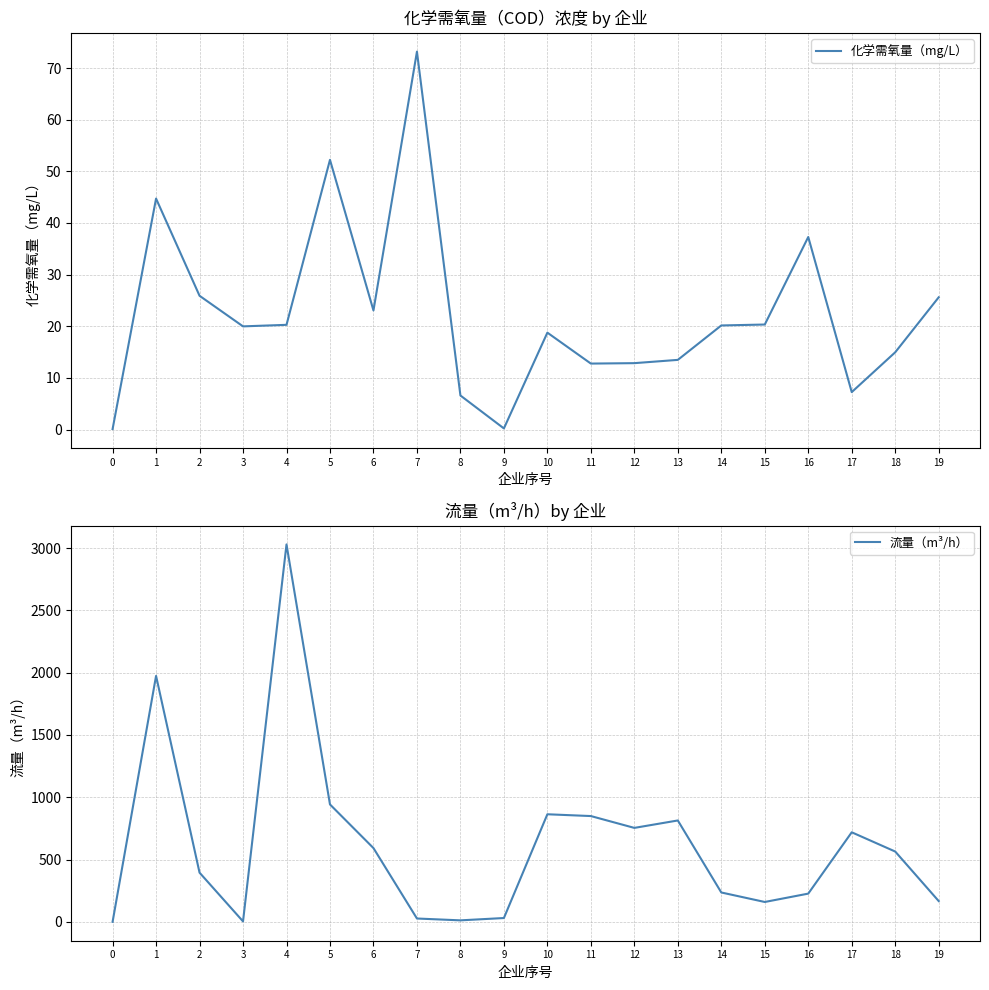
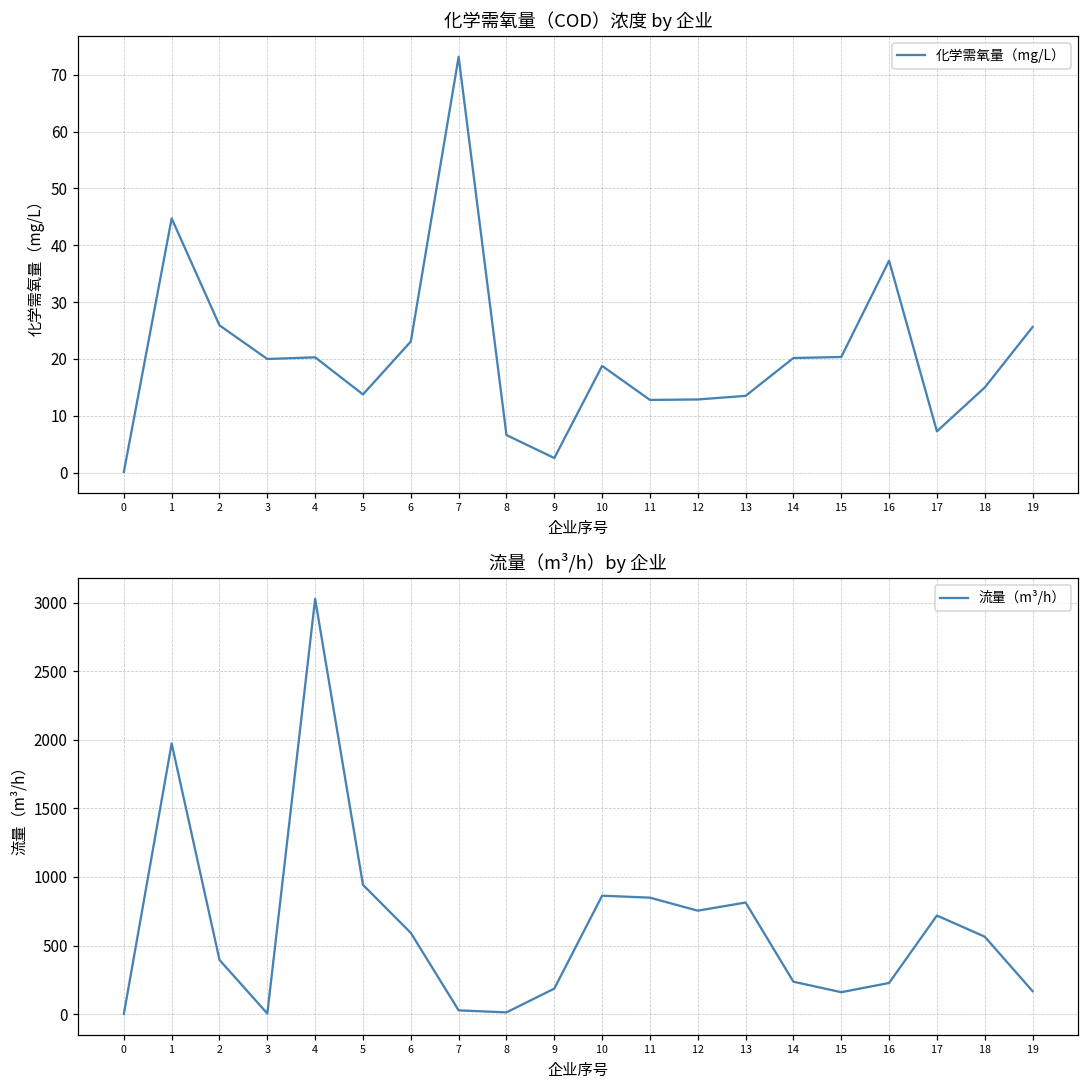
  {
    "化学需氧量（COD）浓度 by 企业": {
      "0": 0,
      "1": 45,
      "2": 26,
      "3": 20,
      "4": 20,
-     "5": 52,
+     "5": 14,
      "6": 23,
      "7": 73,
      "8": 7,
-     "9": 0,
+     "9": 3,
      "10": 19,
      "11": 13,
      "12": 13,
      "13": 13,
      "14": 20,
      "15": 20,
      "16": 37,
      "17": 7,
      "18": 15,
      "19": 26
    },
    "流量（m³/h）by 企业": {
      "0": 0,
      "1": 1970,
      "2": 390,
      "3": 0,
      "4": 3030,
      "5": 940,
      "6": 590,
      "7": 30,
      "8": 10,
-     "9": 30,
+     "9": 190,
      "10": 860,
      "11": 850,
      "12": 750,
      "13": 810,
      "14": 240,
      "15": 160,
      "16": 230,
      "17": 720,
      "18": 560,
      "19": 170
    }
  }
